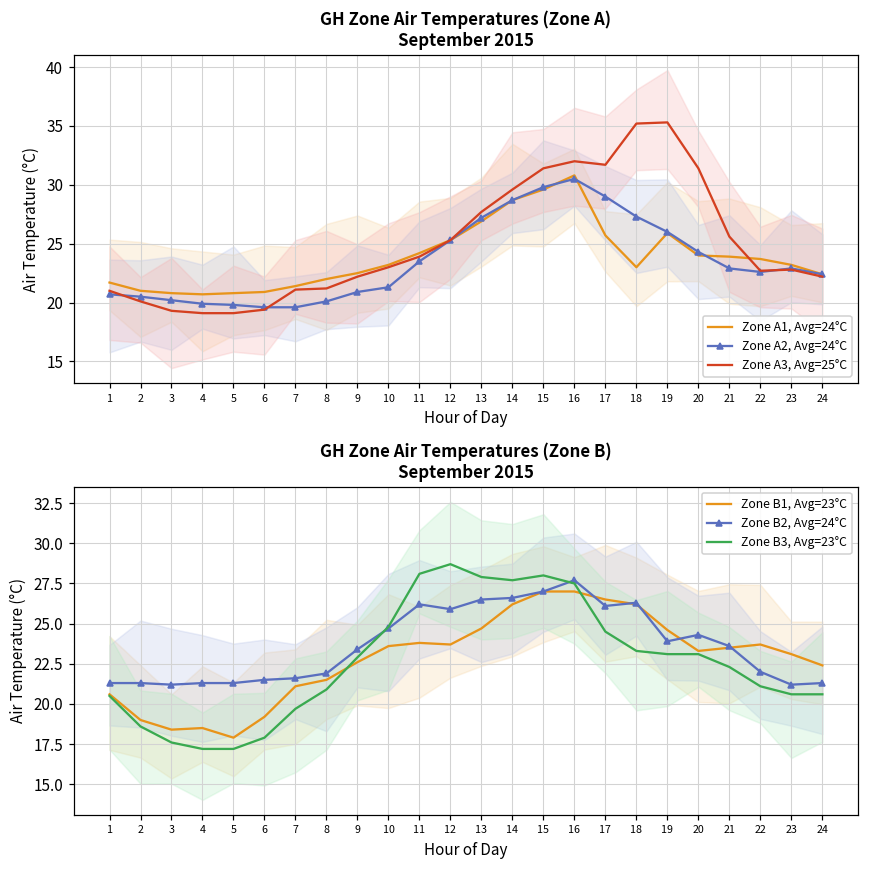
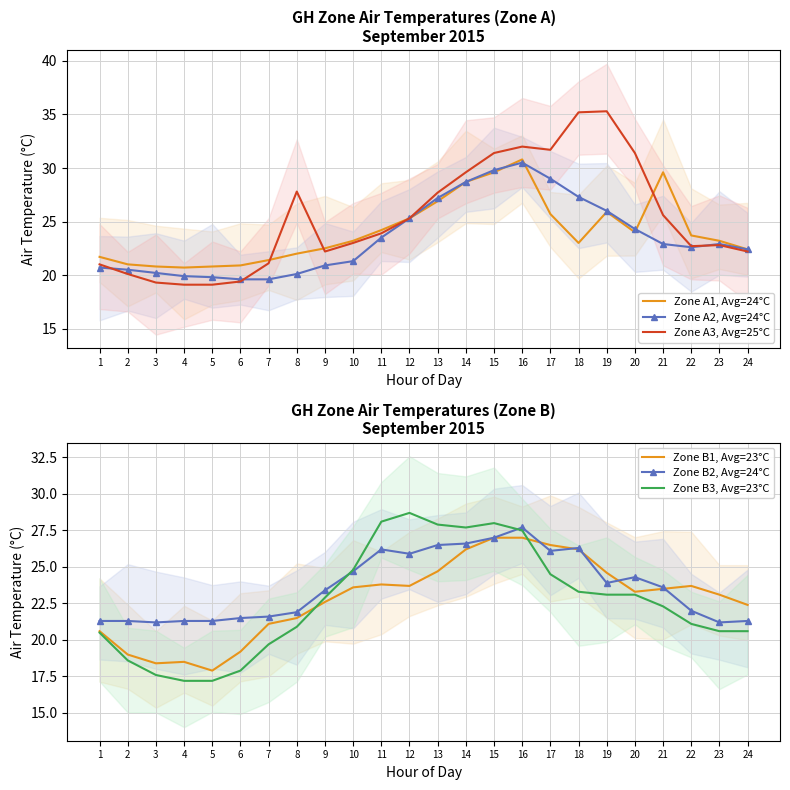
  {
    "GH Zone Air Temperatures (Zone A) September 2015": {
      "Zone A1, Avg=24°C": {
        "1": 21.7,
        "2": 21.0,
        "3": 20.8,
        "4": 20.7,
        "5": 20.8,
        "6": 20.9,
        "7": 21.4,
        "8": 22.0,
        "9": 22.5,
        "11": 24.2,
        "13": 26.9,
        "16": 30.8,
        "17": 25.7,
        "18": 23.0,
        "20": 24.0,
-       "21": 23.9,
+       "21": 29.6,
        "22": 23.7,
        "23": 23.2
      },
      "Zone A2, Avg=24°C": {
        "1": 20.7,
        "2": 20.5,
        "3": 20.2,
        "4": 19.9,
        "5": 19.8,
        "7": 19.6,
        "8": 20.1,
        "9": 20.9,
        "10": 21.3,
        "11": 23.5,
        "13": 27.2,
        "16": 30.5,
        "17": 29.0,
        "20": 24.3,
        "21": 22.9
      },
      "Zone A3, Avg=25°C": {
        "1": 21.0,
        "2": 20.1,
        "3": 19.3,
        "4": 19.1,
        "5": 19.1,
        "7": 21.1,
-       "8": 21.2,
+       "8": 27.8,
        "9": 22.2,
        "11": 23.9,
        "13": 27.7,
        "14": 29.6,
        "15": 31.4,
        "16": 32.0,
        "18": 35.2,
        "19": 35.3,
        "20": 31.4,
        "21": 25.6
      }
    },
    "GH Zone Air Temperatures (Zone B) September 2015": {
      "Zone B1, Avg=23°C": {
        "2": 19.0,
        "3": 18.4,
        "4": 18.5,
        "5": 17.9,
        "6": 19.2,
        "7": 21.1,
        "8": 21.5,
        "9": 22.6,
        "10": 23.6,
        "11": 23.8,
        "12": 23.7,
        "13": 24.7,
        "14": 26.2,
        "16": 27.0,
        "17": 26.5,
        "19": 24.6,
        "20": 23.3,
        "22": 23.7,
        "24": 22.4
      },
      "Zone B2, Avg=24°C": {
        "1": 21.3,
        "2": 21.3,
        "3": 21.2,
        "4": 21.3,
        "6": 21.5,
        "7": 21.6,
        "8": 21.9,
        "9": 23.4,
        "12": 25.9,
        "13": 26.5,
        "14": 26.6,
        "16": 27.7,
        "17": 26.1,
        "19": 23.9,
        "20": 24.3,
        "22": 22.0,
        "23": 21.2,
        "24": 21.3
      },
      "Zone B3, Avg=23°C": {
        "2": 18.6,
        "3": 17.6,
        "4": 17.2,
        "5": 17.2,
        "6": 17.9,
        "7": 19.7,
        "8": 20.9,
        "9": 22.9,
        "11": 28.1,
        "12": 28.7,
        "13": 27.9,
        "14": 27.7,
        "15": 28.0,
        "16": 27.5,
        "17": 24.5,
        "18": 23.3,
        "19": 23.1,
        "20": 23.1,
        "21": 22.3,
        "22": 21.1,
        "23": 20.6,
        "24": 20.6
      }
    }
  }
